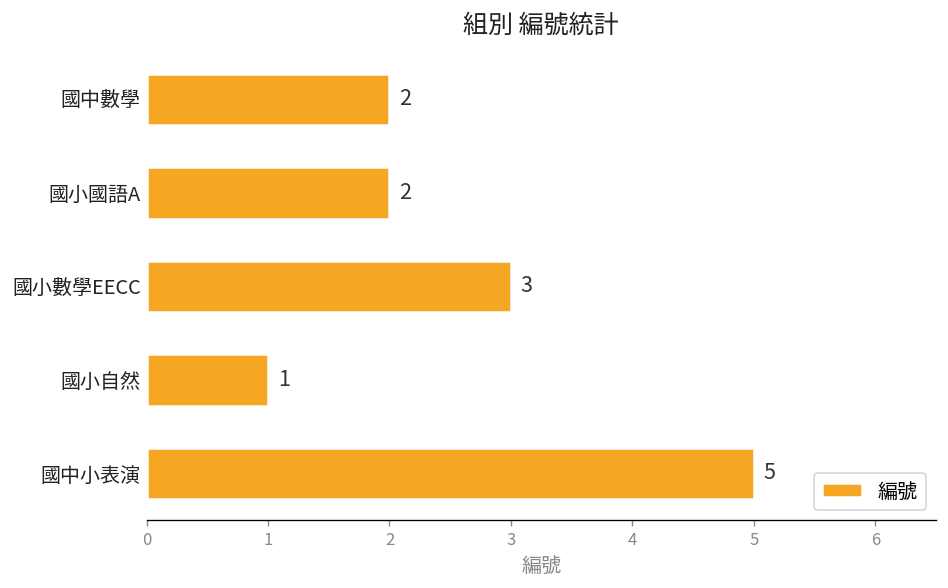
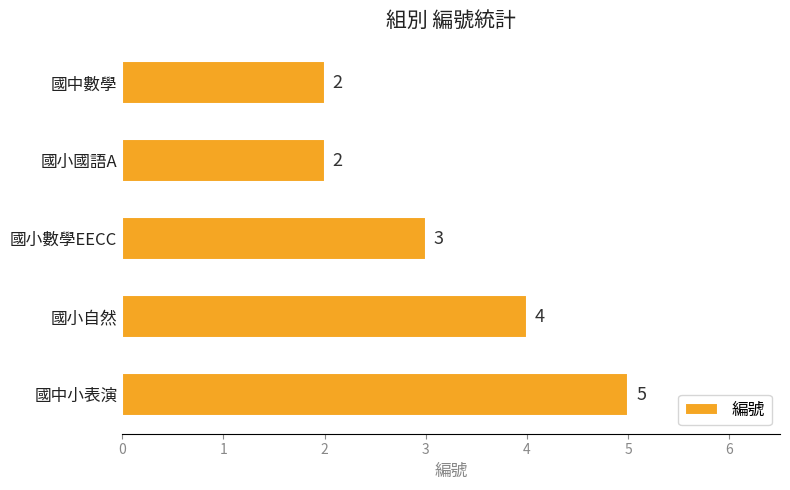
  {
    "國中數學": 2,
    "國小國語A": 2,
    "國小數學EECC": 3,
-   "國小自然": 1,
+   "國小自然": 4,
    "國中小表演": 5
  }
